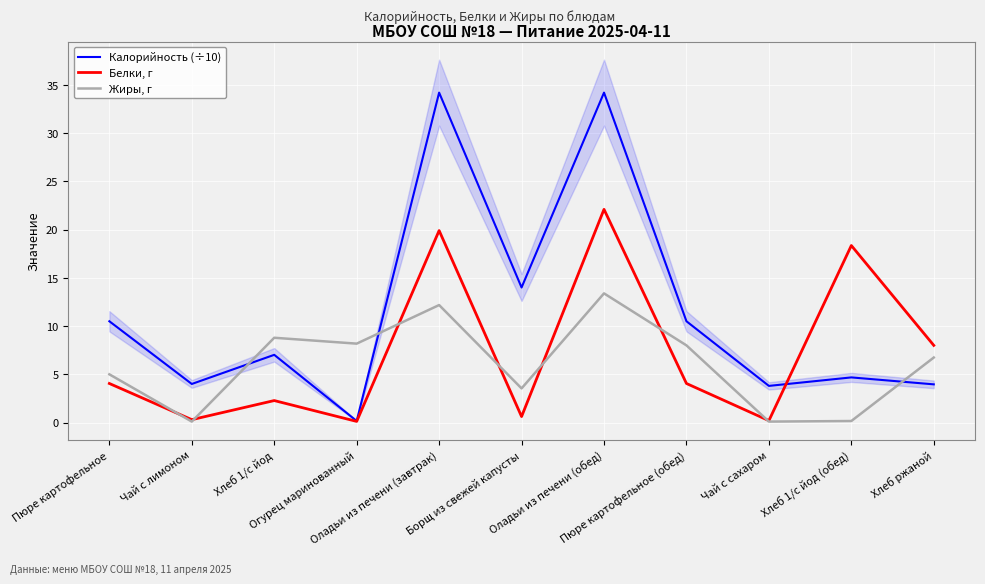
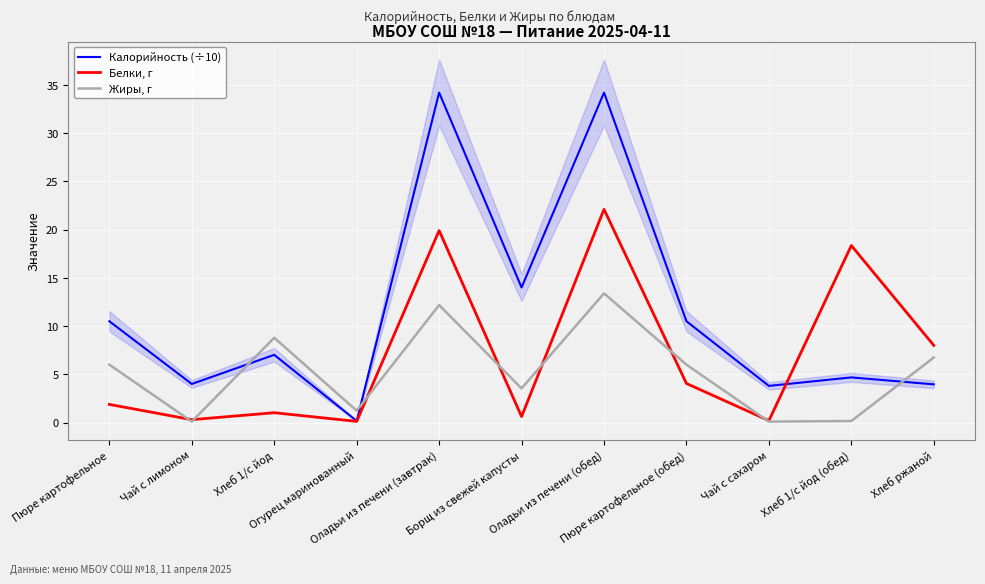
  {
    "Белки, г": {
-     "Пюре картофельное": 4,
-     "Хлеб 1/с йод": 2,
+     "Пюре картофельное": 2,
+     "Хлеб 1/с йод": 1,
      "Оладьи из печени (завтрак)": 20,
      "Борщ из свежей капусты": 1,
      "Оладьи из печени (обед)": 22,
      "Пюре картофельное (обед)": 4,
      "Хлеб 1/с йод (обед)": 18,
      "Хлеб ржаной": 8
    },
    "Жиры, г": {
-     "Пюре картофельное": 5,
+     "Пюре картофельное": 6,
      "Хлеб 1/с йод": 9,
-     "Огурец маринованный": 8,
+     "Огурец маринованный": 1,
      "Оладьи из печени (завтрак)": 12,
      "Борщ из свежей капусты": 4,
      "Оладьи из печени (обед)": 13,
-     "Пюре картофельное (обед)": 8,
+     "Пюре картофельное (обед)": 6,
      "Хлеб 1/с йод (обед)": 0,
      "Хлеб ржаной": 7
    }
  }
